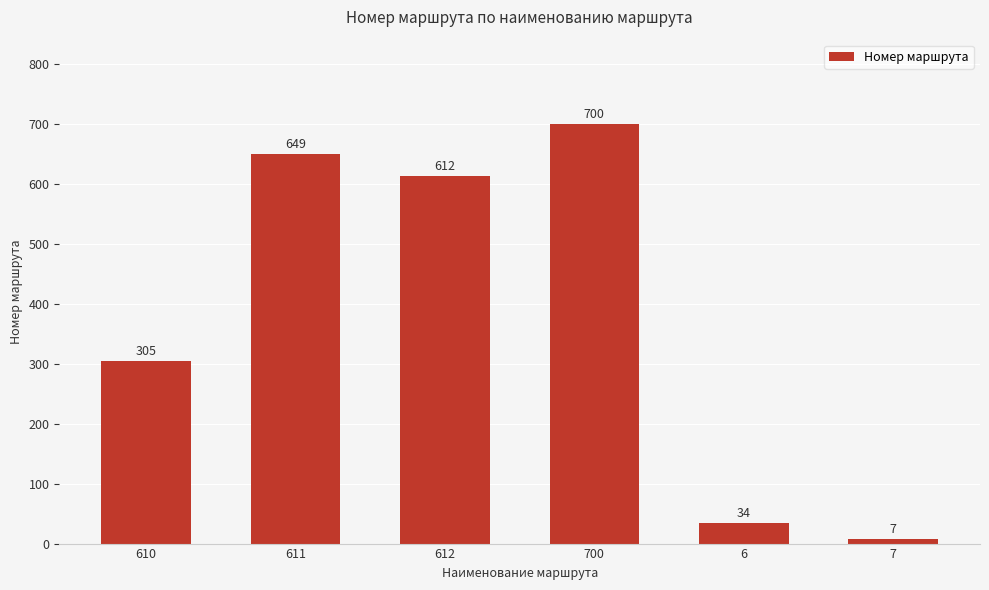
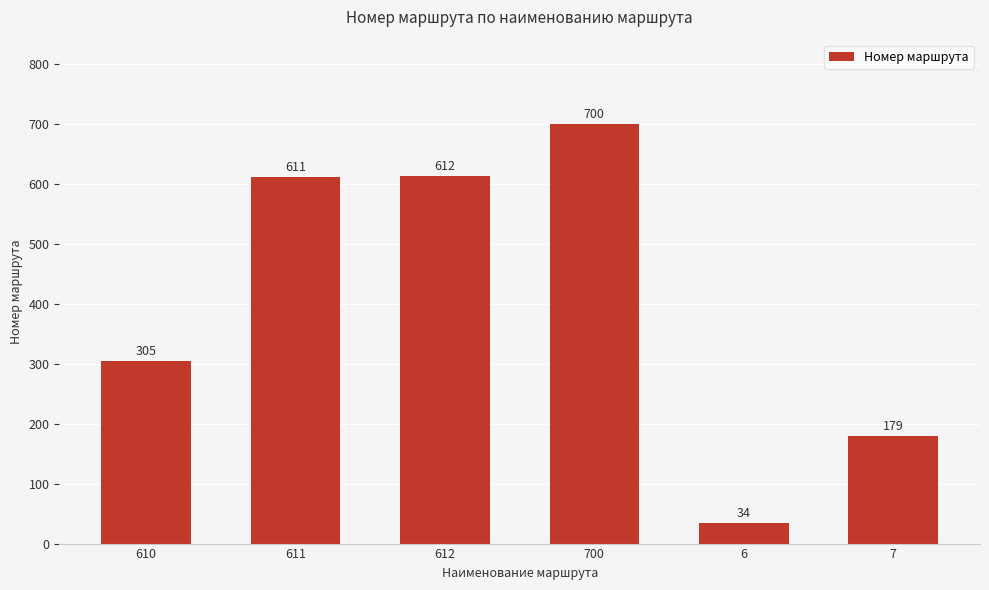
  {
    "610": 305,
-   "611": 649,
+   "611": 611,
    "612": 612,
    "700": 700,
    "6": 34,
-   "7": 7
+   "7": 179
  }
